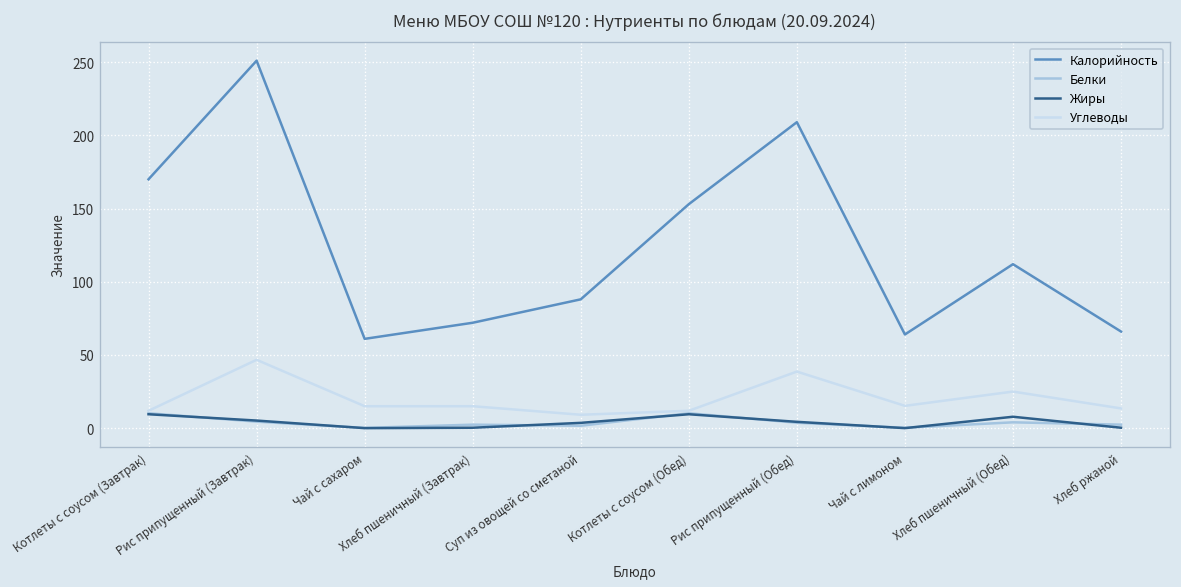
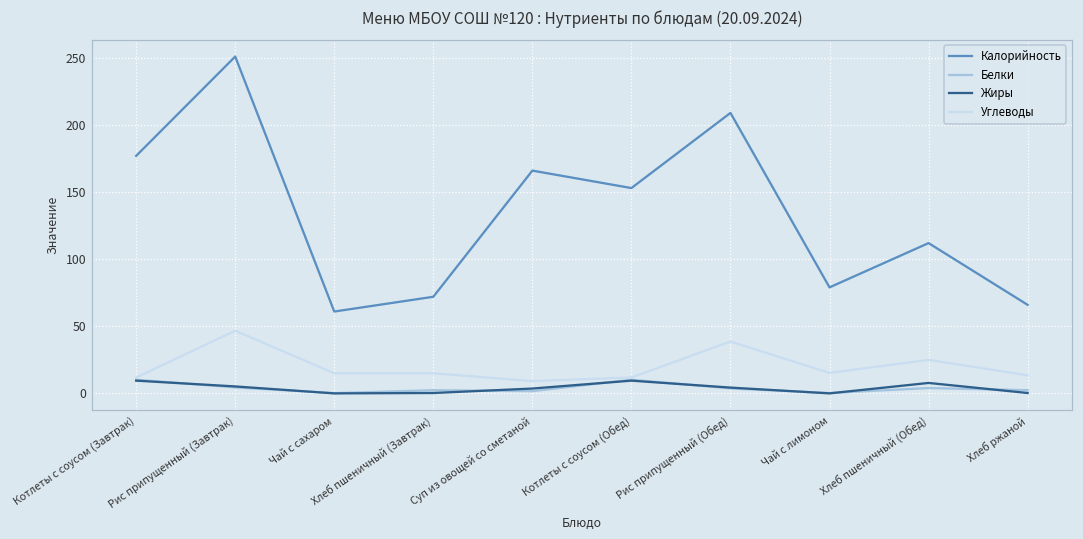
  {
    "Калорийность": {
-     "Котлеты с соусом (Завтрак)": 170,
+     "Котлеты с соусом (Завтрак)": 177,
      "Рис припущенный (Завтрак)": 251,
      "Чай с сахаром": 61,
      "Хлеб пшеничный (Завтрак)": 72,
-     "Суп из овощей со сметаной": 88,
+     "Суп из овощей со сметаной": 166,
      "Котлеты с соусом (Обед)": 153,
      "Рис припущенный (Обед)": 209,
-     "Чай с лимоном": 64,
+     "Чай с лимоном": 79,
      "Хлеб пшеничный (Обед)": 112,
      "Хлеб ржаной": 66
    },
    "Жиры": {
      "Хлеб пшеничный (Завтрак)": 0,
      "Хлеб пшеничный (Обед)": 8,
      "Хлеб ржаной": 0
    }
  }
